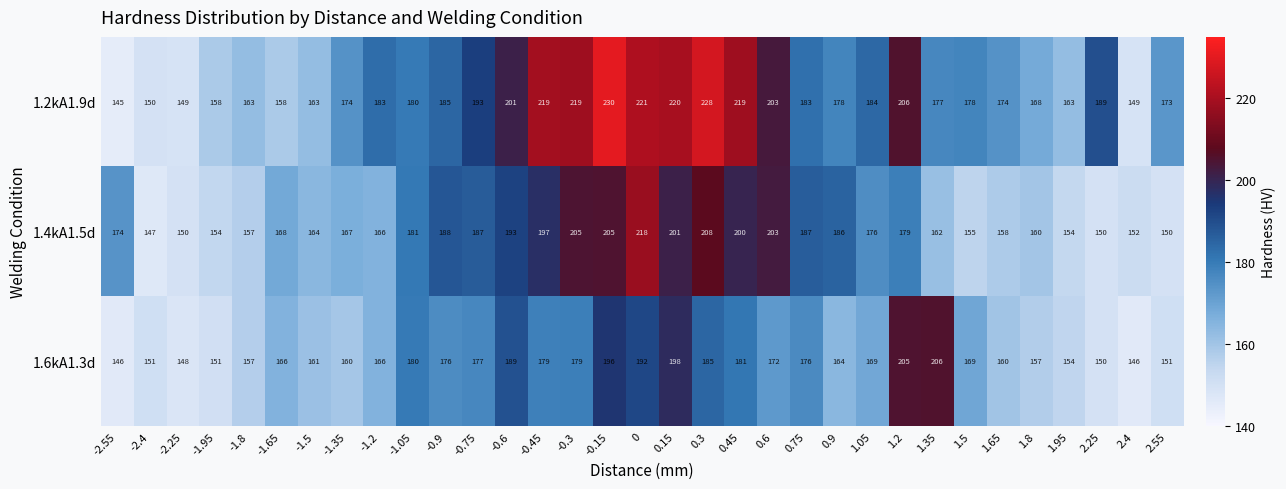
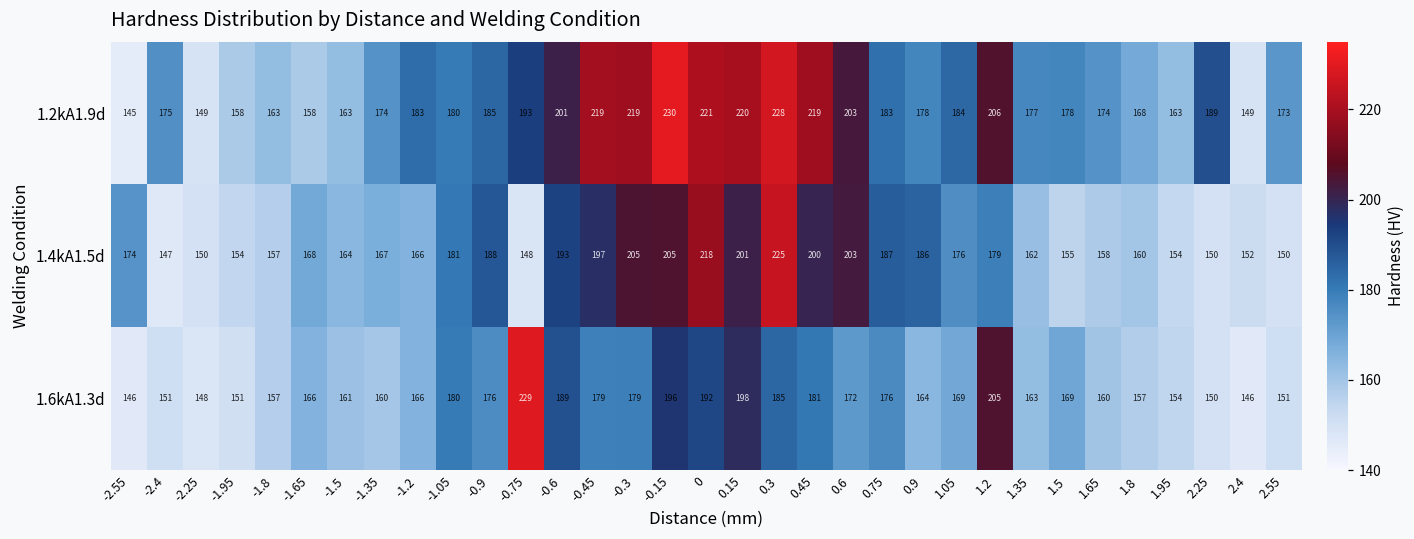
  {
    "1.2kA1.9d": {
      "-2.55": 145,
-     "-2.4": 150,
+     "-2.4": 175,
      "-2.25": 149,
      "-1.95": 158,
      "-1.8": 163,
      "-1.65": 158,
      "-1.5": 163,
      "-1.35": 174,
      "-1.2": 183,
      "-1.05": 180,
      "-0.9": 185,
      "-0.75": 193,
      "-0.6": 201,
      "-0.45": 219,
      "-0.3": 219,
      "-0.15": 230,
      "0": 221,
      "0.15": 220,
      "0.3": 228,
      "0.45": 219,
      "0.6": 203,
      "0.75": 183,
      "0.9": 178,
      "1.05": 184,
      "1.2": 206,
      "1.35": 177,
      "1.5": 178,
      "1.65": 174,
      "1.8": 168,
      "1.95": 163,
      "2.25": 189,
      "2.4": 149,
      "2.55": 173
    },
    "1.4kA1.5d": {
      "-2.55": 174,
      "-2.4": 147,
      "-2.25": 150,
      "-1.95": 154,
      "-1.8": 157,
      "-1.65": 168,
      "-1.5": 164,
      "-1.35": 167,
      "-1.2": 166,
      "-1.05": 181,
      "-0.9": 188,
-     "-0.75": 187,
+     "-0.75": 148,
      "-0.6": 193,
      "-0.45": 197,
      "-0.3": 205,
      "-0.15": 205,
      "0": 218,
      "0.15": 201,
-     "0.3": 208,
+     "0.3": 225,
      "0.45": 200,
      "0.6": 203,
      "0.75": 187,
      "0.9": 186,
      "1.05": 176,
      "1.2": 179,
      "1.35": 162,
      "1.5": 155,
      "1.65": 158,
      "1.8": 160,
      "1.95": 154,
      "2.25": 150,
      "2.4": 152,
      "2.55": 150
    },
    "1.6kA1.3d": {
      "-2.55": 146,
      "-2.4": 151,
      "-2.25": 148,
      "-1.95": 151,
      "-1.8": 157,
      "-1.65": 166,
      "-1.5": 161,
      "-1.35": 160,
      "-1.2": 166,
      "-1.05": 180,
      "-0.9": 176,
-     "-0.75": 177,
+     "-0.75": 229,
      "-0.6": 189,
      "-0.45": 179,
      "-0.3": 179,
      "-0.15": 196,
      "0": 192,
      "0.15": 198,
      "0.3": 185,
      "0.45": 181,
      "0.6": 172,
      "0.75": 176,
      "0.9": 164,
      "1.05": 169,
      "1.2": 205,
-     "1.35": 206,
+     "1.35": 163,
      "1.5": 169,
      "1.65": 160,
      "1.8": 157,
      "1.95": 154,
      "2.25": 150,
      "2.4": 146,
      "2.55": 151
    }
  }
